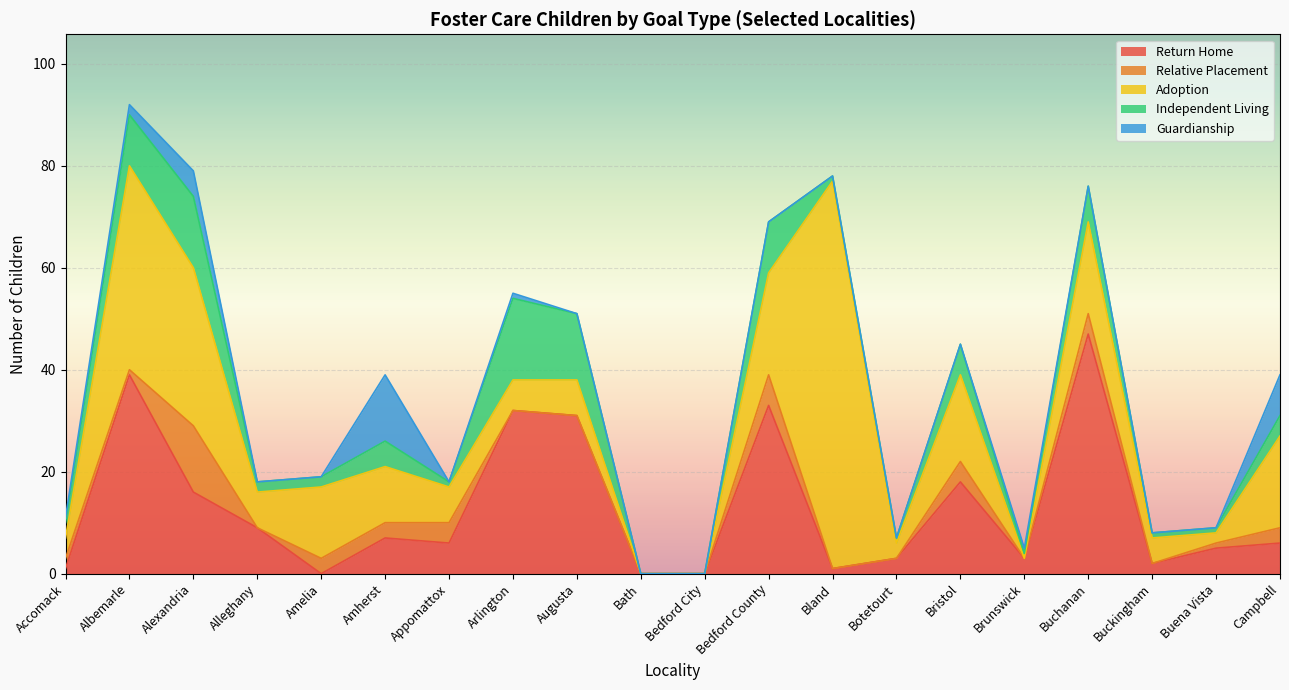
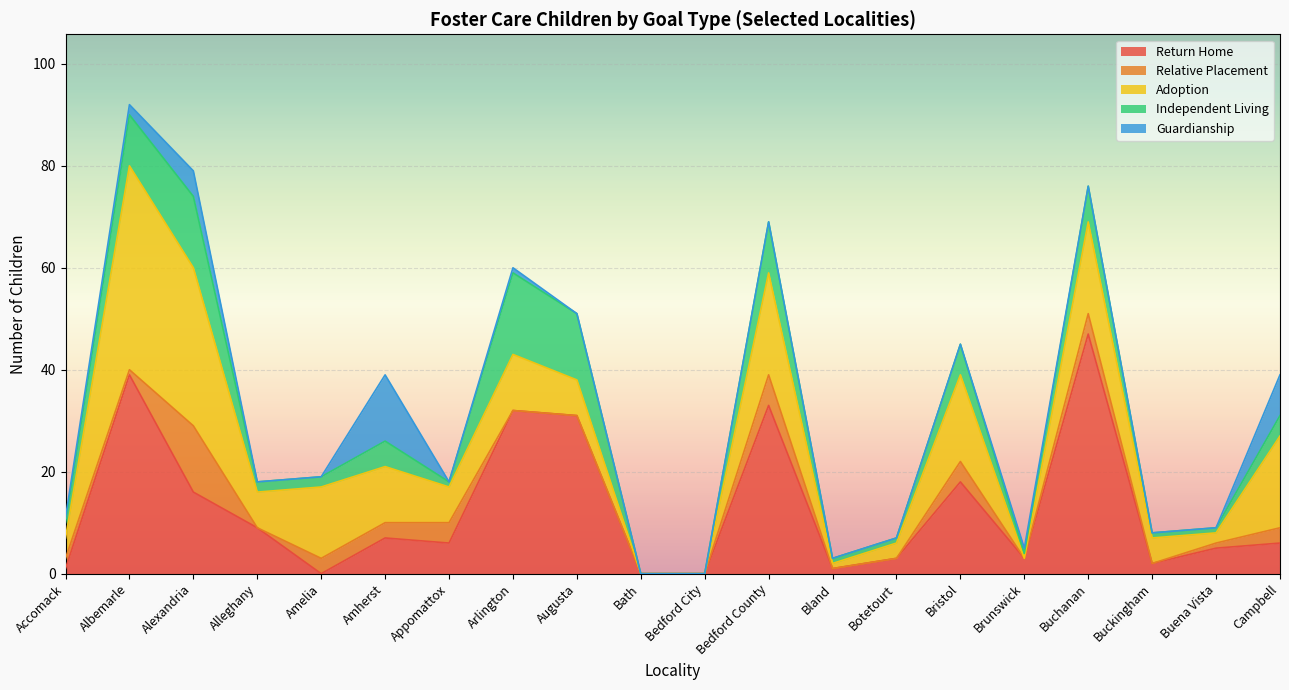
  {
    "Adoption": {
      "Accomack": 4,
      "Albemarle": 40,
      "Alexandria": 31,
      "Alleghany": 7,
      "Amelia": 14,
      "Amherst": 11,
      "Appomattox": 7,
-     "Arlington": 6,
+     "Arlington": 11,
      "Augusta": 7,
      "Bedford County": 20,
-     "Bland": 76,
+     "Bland": 1,
      "Botetourt": 3,
      "Bristol": 17,
      "Buchanan": 18,
      "Buckingham": 5,
      "Buena Vista": 2,
      "Campbell": 18
    },
    "Independent Living": {
      "Accomack": 3,
      "Albemarle": 10,
      "Alexandria": 14,
      "Amherst": 5,
      "Arlington": 16,
      "Brunswick": 1,
      "Campbell": 4
    },
    "Guardianship": {
      "Accomack": 1,
      "Albemarle": 2,
      "Alexandria": 5,
      "Amherst": 13,
      "Arlington": 1,
      "Brunswick": 1,
      "Campbell": 8
    }
  }
